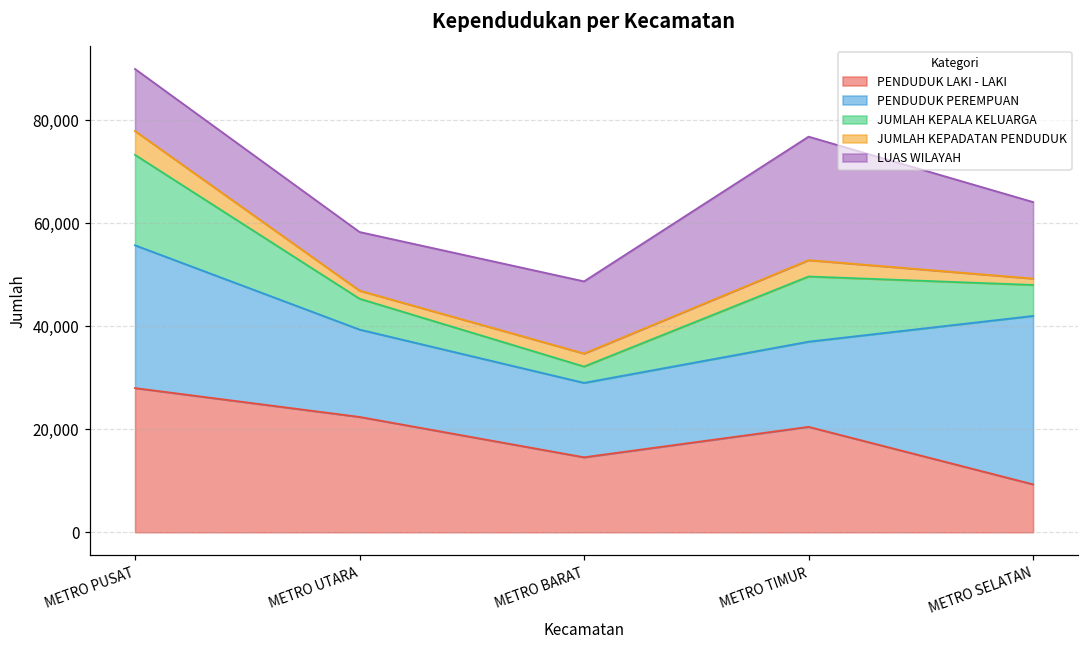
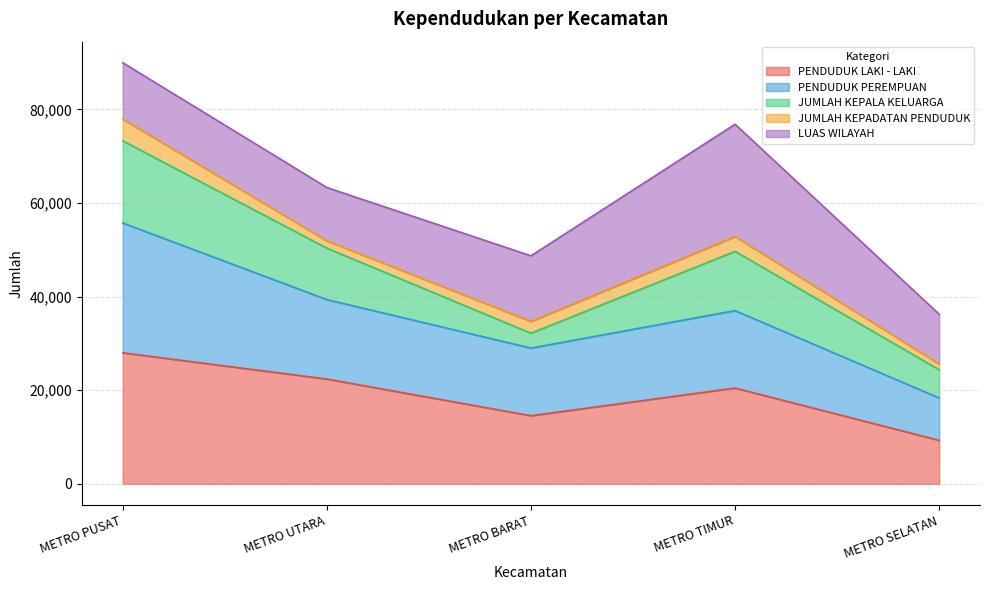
  {
    "PENDUDUK LAKI - LAKI": {
      "METRO PUSAT": "28,000",
      "METRO UTARA": "22,000",
      "METRO BARAT": "15,000",
      "METRO TIMUR": "20,000",
      "METRO SELATAN": "9,000"
    },
    "PENDUDUK PEREMPUAN": {
      "METRO PUSAT": "28,000",
      "METRO UTARA": "17,000",
      "METRO BARAT": "14,000",
      "METRO TIMUR": "17,000",
-     "METRO SELATAN": "33,000"
+     "METRO SELATAN": "9,000"
    },
    "JUMLAH KEPALA KELUARGA": {
      "METRO PUSAT": "18,000",
-     "METRO UTARA": "6,000",
+     "METRO UTARA": "11,000",
      "METRO BARAT": "3,000",
      "METRO TIMUR": "13,000",
      "METRO SELATAN": "6,000"
    },
    "JUMLAH KEPADATAN PENDUDUK": {
      "METRO PUSAT": "5,000",
      "METRO UTARA": "2,000",
      "METRO BARAT": "3,000",
      "METRO TIMUR": "3,000",
      "METRO SELATAN": "1,000"
    },
    "LUAS WILAYAH": {
      "METRO PUSAT": "12,000",
      "METRO UTARA": "11,000",
      "METRO BARAT": "14,000",
      "METRO TIMUR": "24,000",
-     "METRO SELATAN": "15,000"
+     "METRO SELATAN": "11,000"
    }
  }
